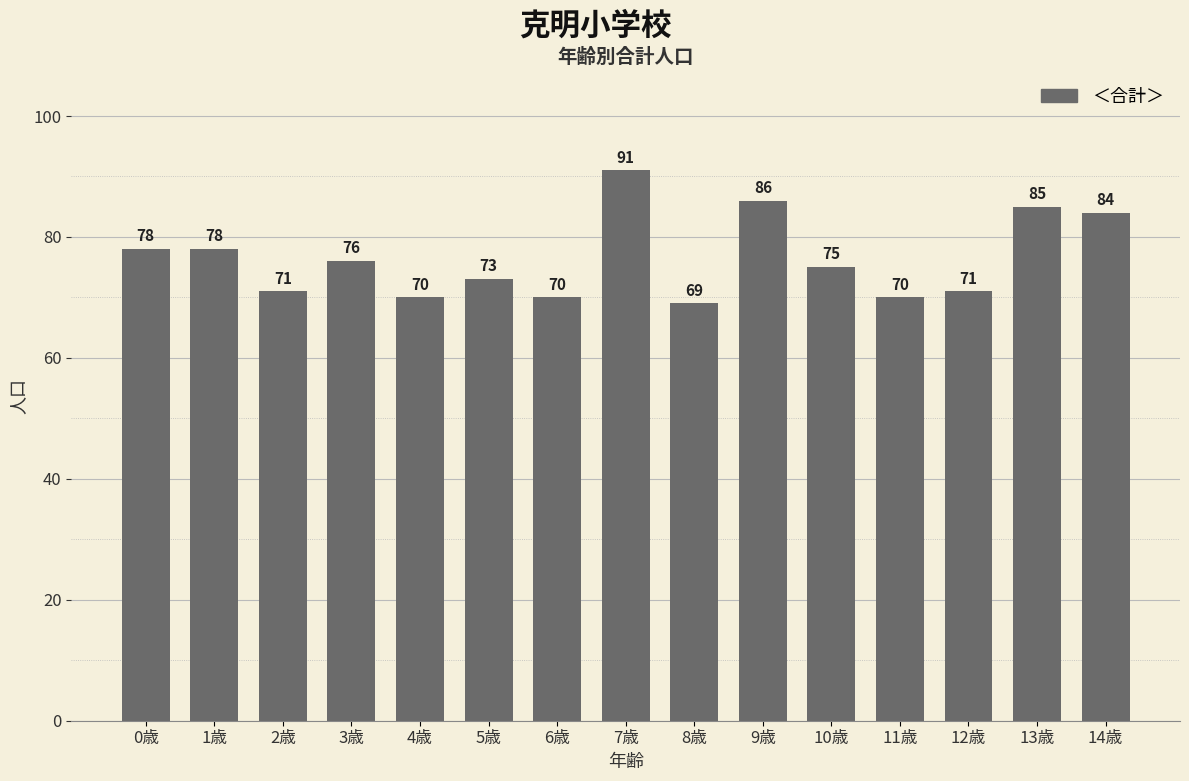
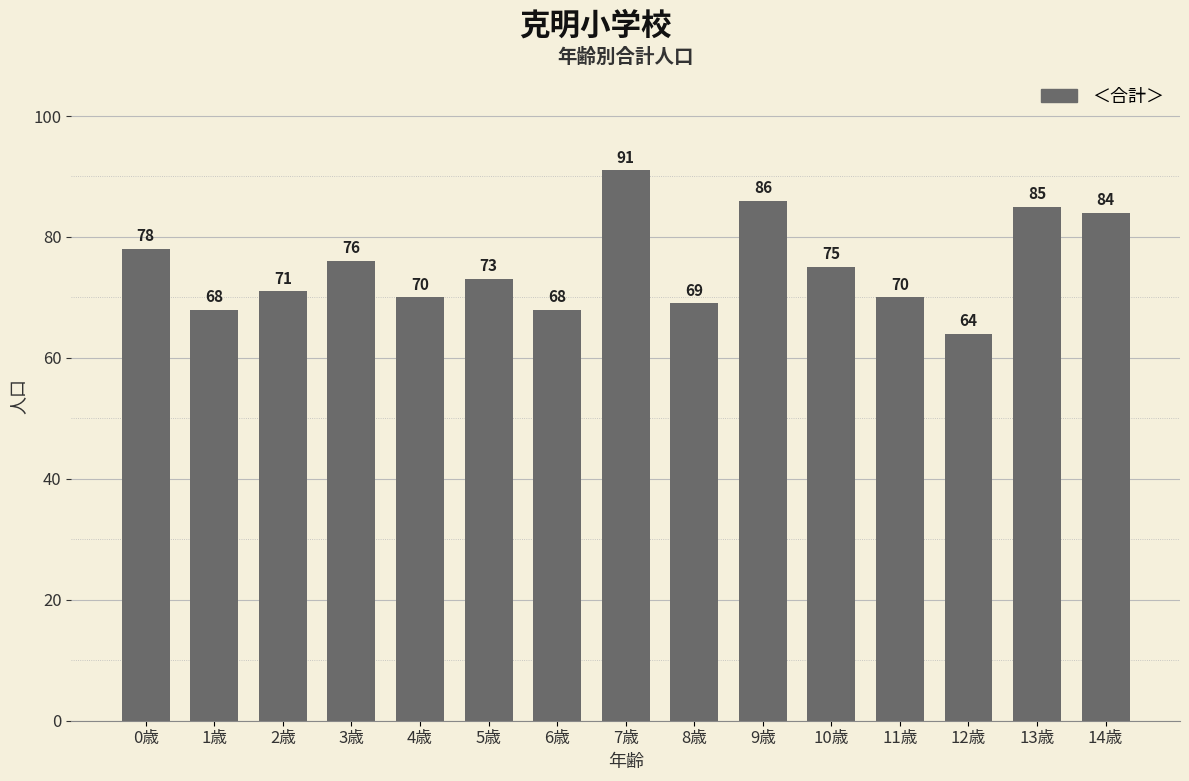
  {
    "0歳": 78,
-   "1歳": 78,
+   "1歳": 68,
    "2歳": 71,
    "3歳": 76,
    "4歳": 70,
    "5歳": 73,
-   "6歳": 70,
+   "6歳": 68,
    "7歳": 91,
    "8歳": 69,
    "9歳": 86,
    "10歳": 75,
    "11歳": 70,
-   "12歳": 71,
+   "12歳": 64,
    "13歳": 85,
    "14歳": 84
  }
